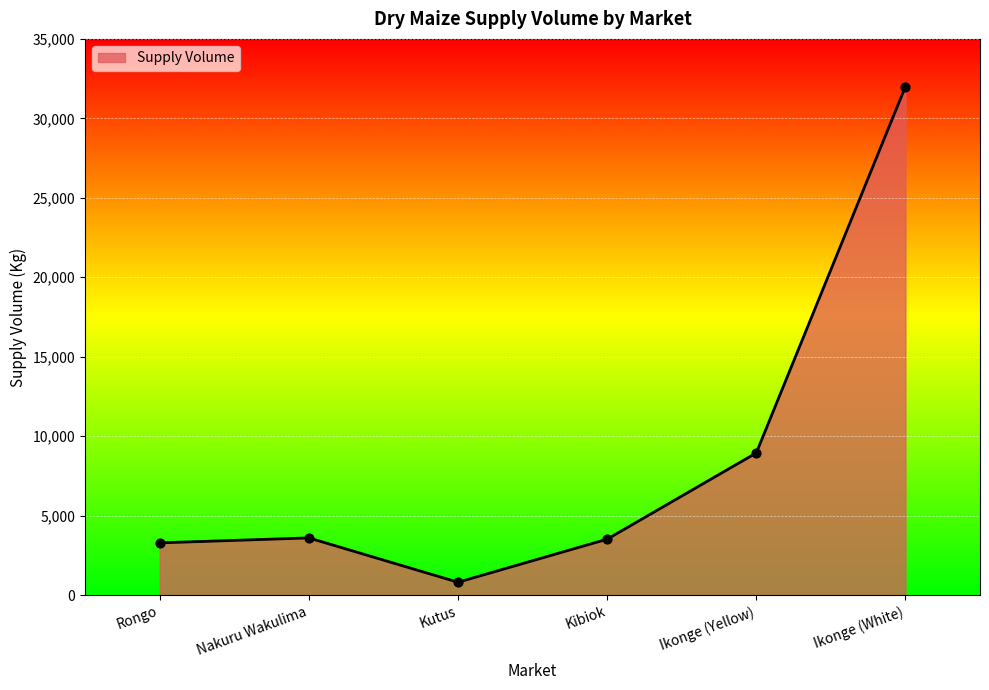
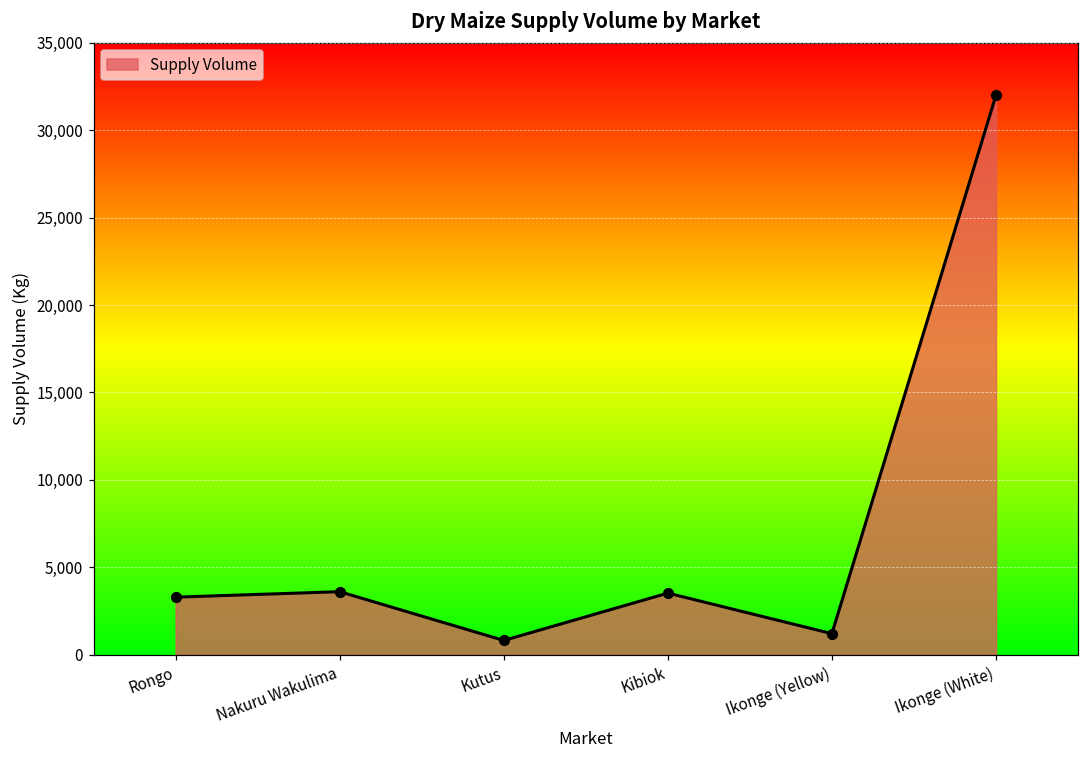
  {
    "Rongo": "3,300",
    "Nakuru Wakulima": "3,600",
    "Kutus": "800",
    "Kibiok": "3,500",
-   "Ikonge (Yellow)": "8,900",
+   "Ikonge (Yellow)": "1,200",
    "Ikonge (White)": "32,000"
  }
